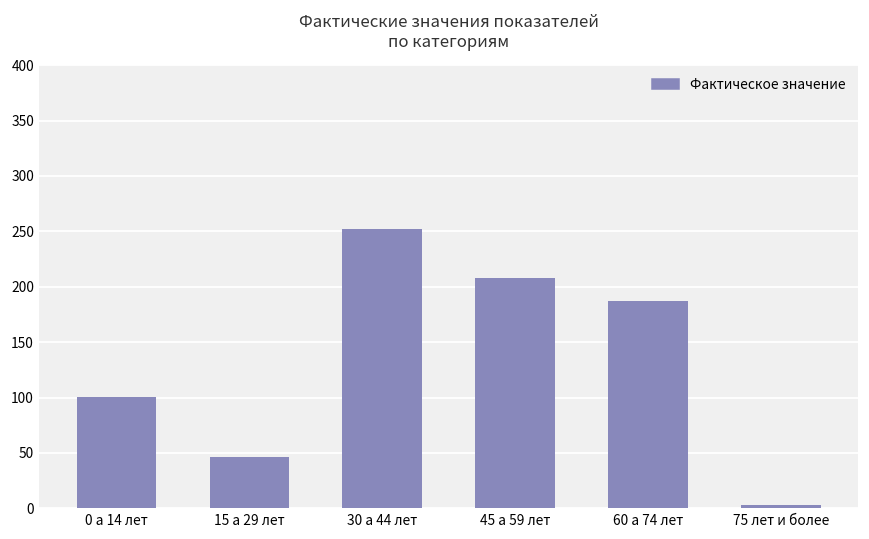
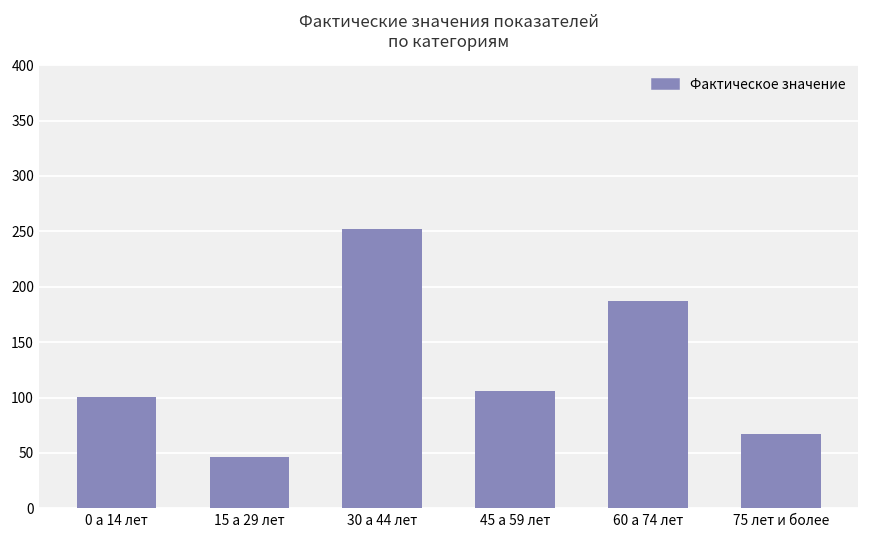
  {
    "0 а 14 лет": 101,
    "15 а 29 лет": 46,
    "30 а 44 лет": 252,
-   "45 а 59 лет": 208,
+   "45 а 59 лет": 106,
    "60 а 74 лет": 187,
-   "75 лет и более": 3
+   "75 лет и более": 67
  }
